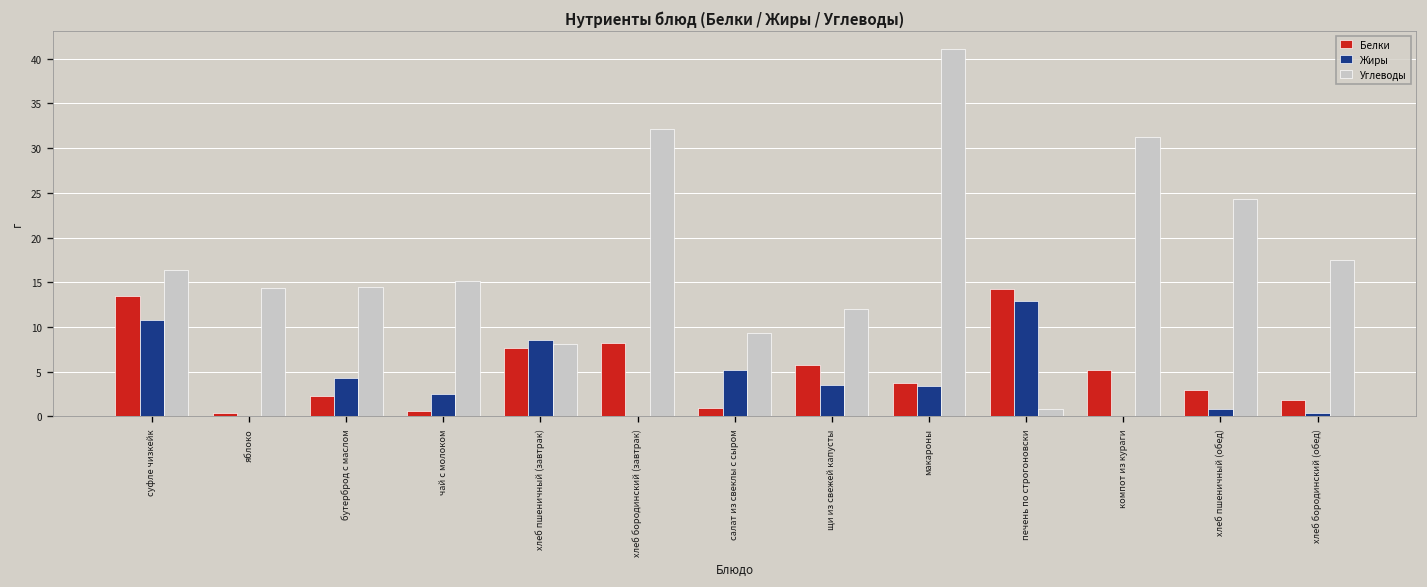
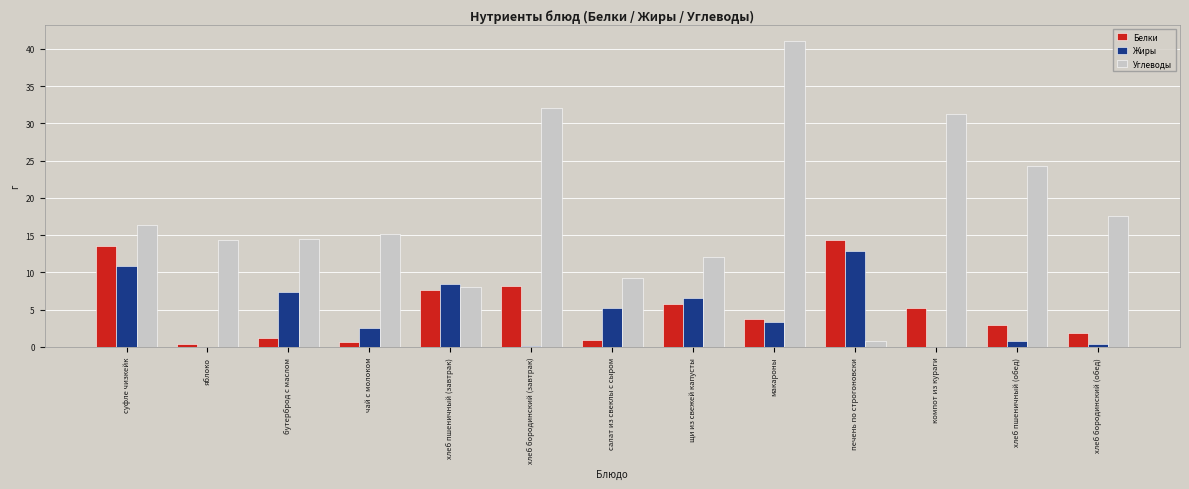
  {
    "Белки": {
      "суфле чизкейк": 14,
      "яблоко": 0,
-     "бутерброд с маслом": 2,
+     "бутерброд с маслом": 1,
      "чай с молоком": 1,
      "хлеб пшеничный (завтрак)": 8,
      "хлеб бородинский (завтрак)": 8,
      "салат из свеклы с сыром": 1,
      "щи из свежей капусты": 6,
      "макароны": 4,
      "печень по строгоновски": 14,
      "компот из кураги": 5,
      "хлеб пшеничный (обед)": 3,
      "хлеб бородинский (обед)": 2
    },
    "Жиры": {
      "суфле чизкейк": 11,
      "яблоко": 0,
-     "бутерброд с маслом": 4,
+     "бутерброд с маслом": 7,
      "чай с молоком": 3,
      "хлеб пшеничный (завтрак)": 9,
      "салат из свеклы с сыром": 5,
-     "щи из свежей капусты": 4,
+     "щи из свежей капусты": 7,
      "макароны": 3,
      "печень по строгоновски": 13,
      "компот из кураги": 0,
      "хлеб пшеничный (обед)": 1,
      "хлеб бородинский (обед)": 0
    },
    "Углеводы": {
      "суфле чизкейк": 16,
      "яблоко": 14,
      "бутерброд с маслом": 15,
      "чай с молоком": 15,
      "хлеб пшеничный (завтрак)": 8,
      "хлеб бородинский (завтрак)": 32,
      "салат из свеклы с сыром": 9,
      "щи из свежей капусты": 12,
      "макароны": 41,
      "печень по строгоновски": 1,
      "компот из кураги": 31,
      "хлеб пшеничный (обед)": 24,
      "хлеб бородинский (обед)": 18
    }
  }
